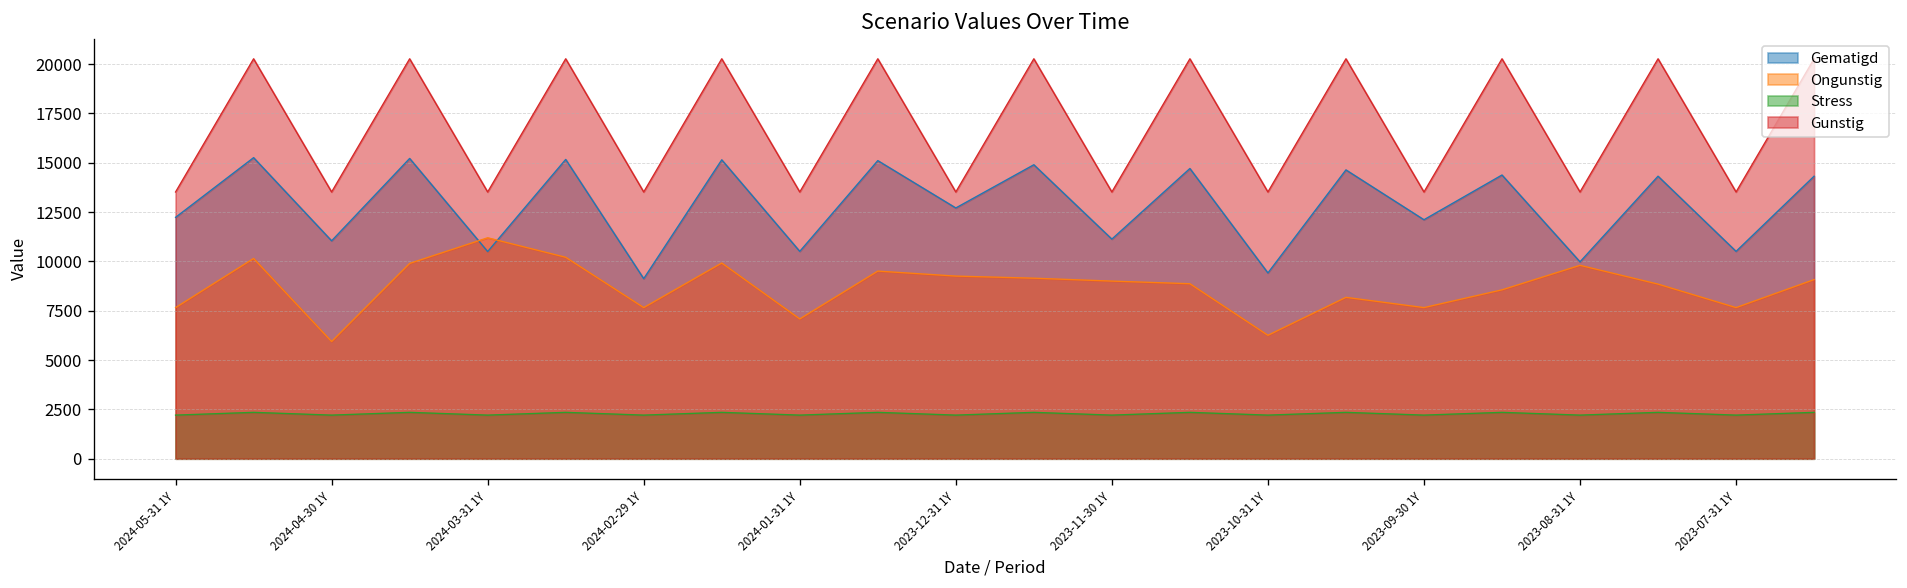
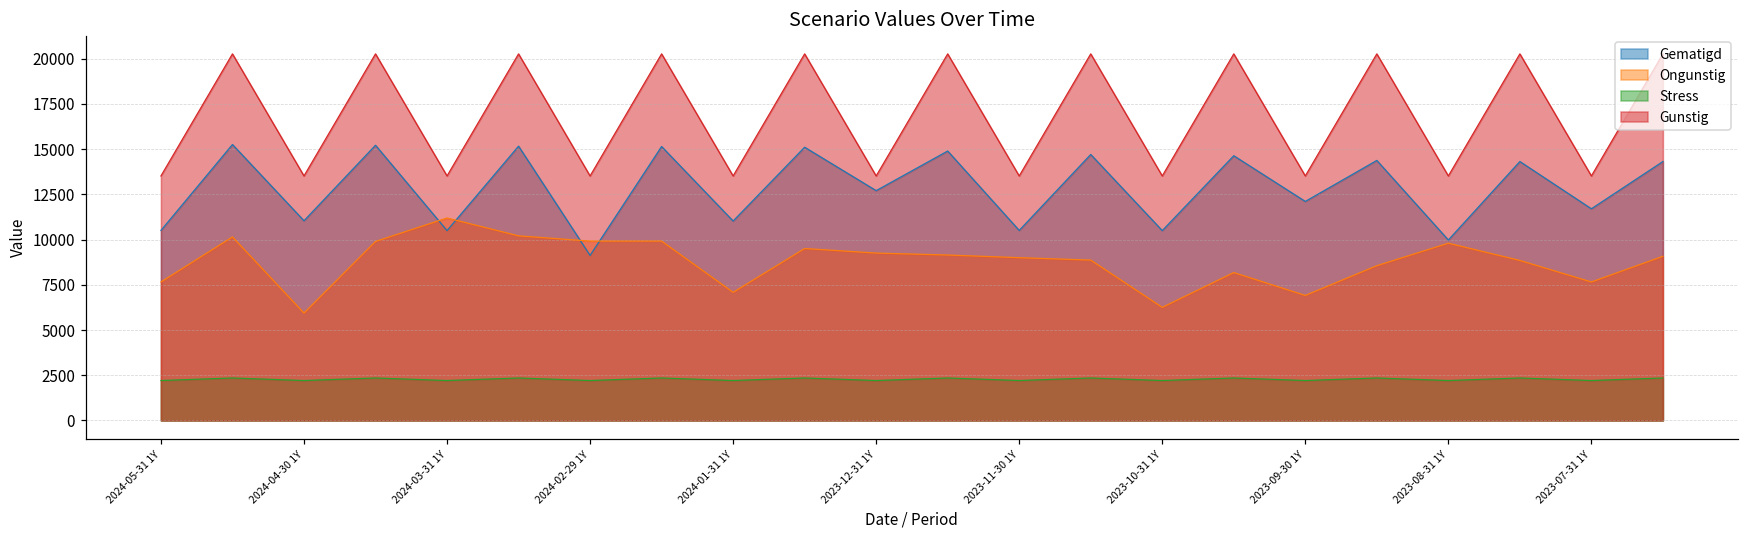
  {
    "Gematigd": {
-     "2024-05-31 1Y": 12200,
+     "2024-05-31 1Y": 10500,
      "2024-04-30 1Y": 11000,
      "2024-03-31 1Y": 10500,
      "2024-02-29 1Y": 9100,
-     "2024-01-31 1Y": 10500,
+     "2024-01-31 1Y": 11000,
      "2023-12-31 1Y": 12700,
-     "2023-11-30 1Y": 11100,
-     "2023-10-31 1Y": 9400,
+     "2023-11-30 1Y": 10500,
+     "2023-10-31 1Y": 10500,
      "2023-09-30 1Y": 12100,
      "2023-08-31 1Y": 10000,
-     "2023-07-31 1Y": 10500
+     "2023-07-31 1Y": 11700
    },
    "Ongunstig": {
      "2024-05-31 1Y": 7700,
      "2024-04-30 1Y": 5900,
      "2024-03-31 1Y": 11200,
-     "2024-02-29 1Y": 7700,
+     "2024-02-29 1Y": 9900,
      "2024-01-31 1Y": 7100,
      "2023-12-31 1Y": 9300,
      "2023-11-30 1Y": 9000,
      "2023-10-31 1Y": 6300,
-     "2023-09-30 1Y": 7700,
+     "2023-09-30 1Y": 6900,
      "2023-08-31 1Y": 9800,
      "2023-07-31 1Y": 7700
    },
    "Stress": {
      "2024-05-31 1Y": 2200,
      "2024-04-30 1Y": 2200,
      "2024-03-31 1Y": 2200,
      "2024-02-29 1Y": 2200,
      "2024-01-31 1Y": 2200,
      "2023-12-31 1Y": 2200,
      "2023-11-30 1Y": 2200,
      "2023-10-31 1Y": 2200,
      "2023-09-30 1Y": 2200,
      "2023-08-31 1Y": 2200,
      "2023-07-31 1Y": 2200
    },
    "Gunstig": {
      "2024-05-31 1Y": 13500,
      "2024-04-30 1Y": 13500,
      "2024-03-31 1Y": 13500,
      "2024-02-29 1Y": 13500,
      "2024-01-31 1Y": 13500,
      "2023-12-31 1Y": 13500,
      "2023-11-30 1Y": 13500,
      "2023-10-31 1Y": 13500,
      "2023-09-30 1Y": 13500,
      "2023-08-31 1Y": 13500,
      "2023-07-31 1Y": 13500
    }
  }
